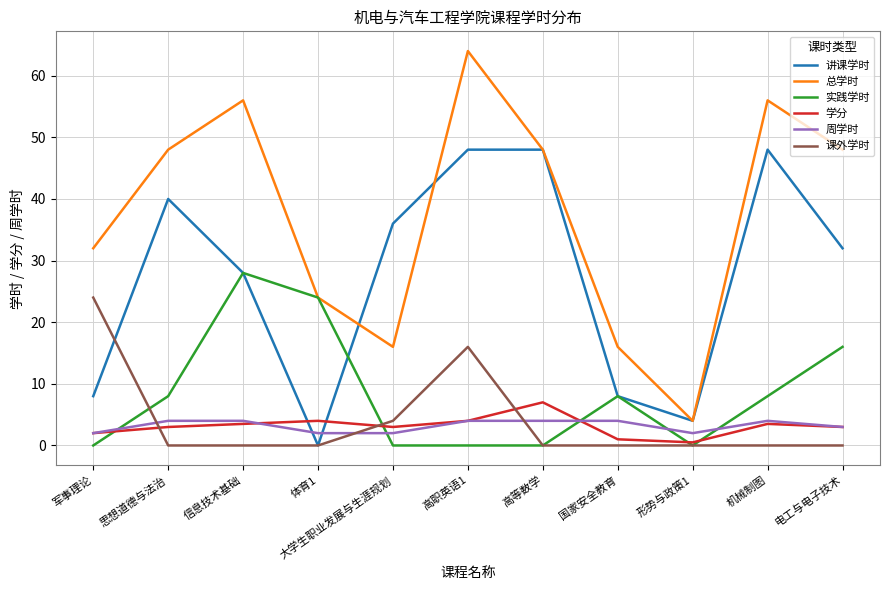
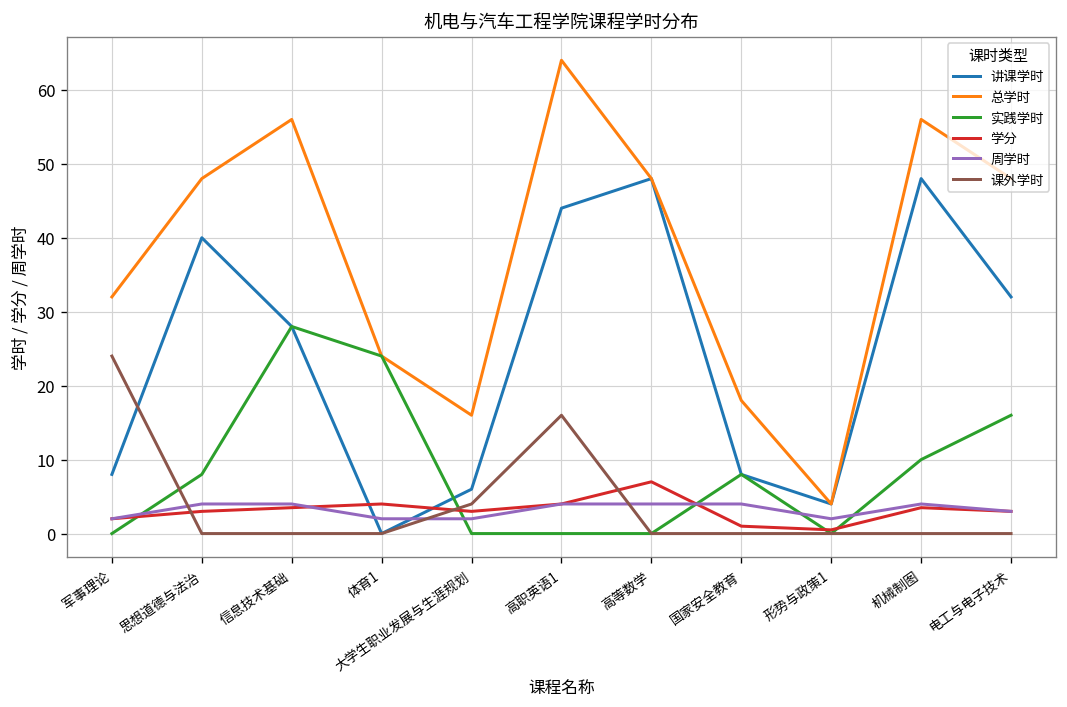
  {
    "讲课学时": {
      "军事理论": 8,
      "思想道德与法治": 40,
-     "大学生职业发展与生涯规划": 36,
-     "高职英语1": 48,
+     "大学生职业发展与生涯规划": 6,
+     "高职英语1": 44,
      "机械制图": 48,
      "电工与电子技术": 32
    },
    "总学时": {
      "军事理论": 32,
      "思想道德与法治": 48,
      "信息技术基础": 56,
      "大学生职业发展与生涯规划": 16,
      "高职英语1": 64,
-     "国家安全教育": 16,
+     "国家安全教育": 18,
      "机械制图": 56
    },
    "实践学时": {
      "军事理论": 0,
      "思想道德与法治": 8,
      "大学生职业发展与生涯规划": 0,
      "高职英语1": 0,
-     "机械制图": 8,
+     "机械制图": 10,
      "电工与电子技术": 16
    },
    "学分": {
      "思想道德与法治": 3,
      "信息技术基础": 4,
      "体育1": 4,
      "大学生职业发展与生涯规划": 3,
      "高等数学": 7,
      "国家安全教育": 1,
      "形势与政策1": 1,
      "机械制图": 4
    },
    "周学时": {
      "思想道德与法治": 4,
      "信息技术基础": 4,
      "体育1": 2,
      "大学生职业发展与生涯规划": 2,
      "高等数学": 4,
      "国家安全教育": 4,
      "形势与政策1": 2,
      "机械制图": 4
    },
    "课外学时": {
      "军事理论": 24,
      "思想道德与法治": 0,
      "信息技术基础": 0,
      "大学生职业发展与生涯规划": 4,
      "高职英语1": 16,
      "国家安全教育": 0,
      "机械制图": 0,
      "电工与电子技术": 0
    }
  }
